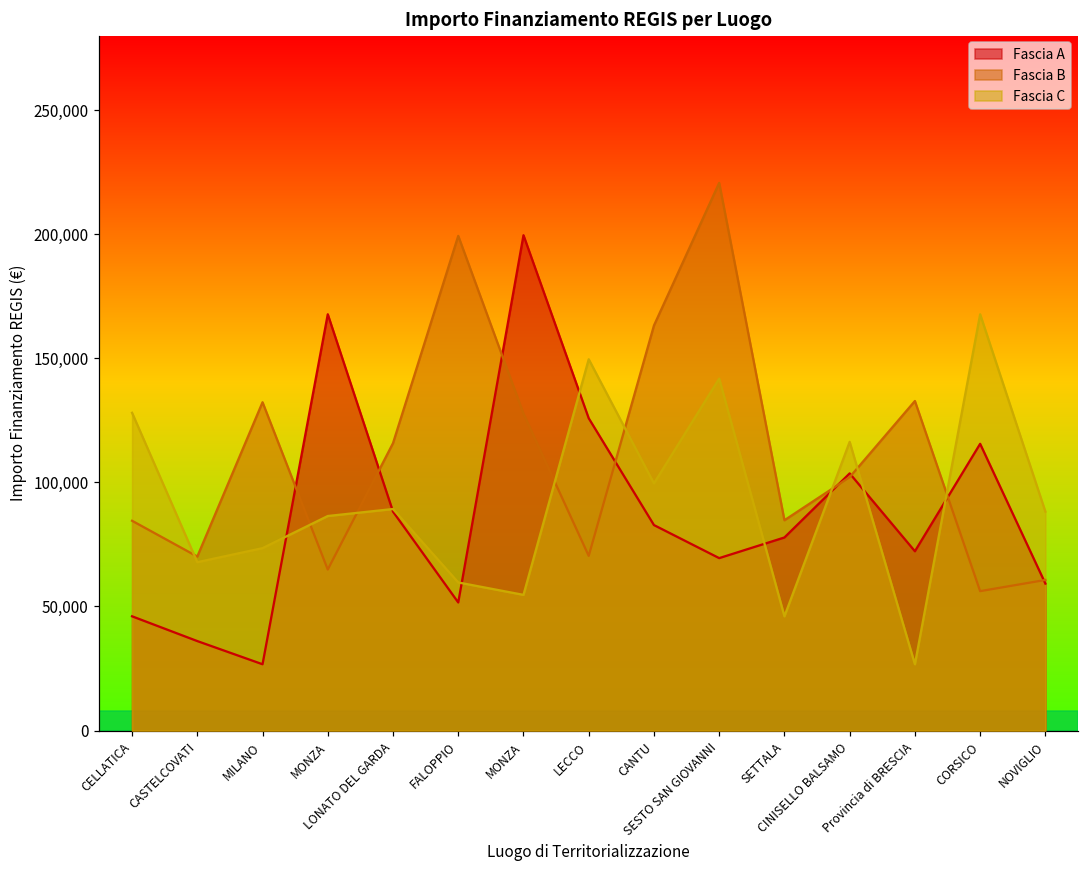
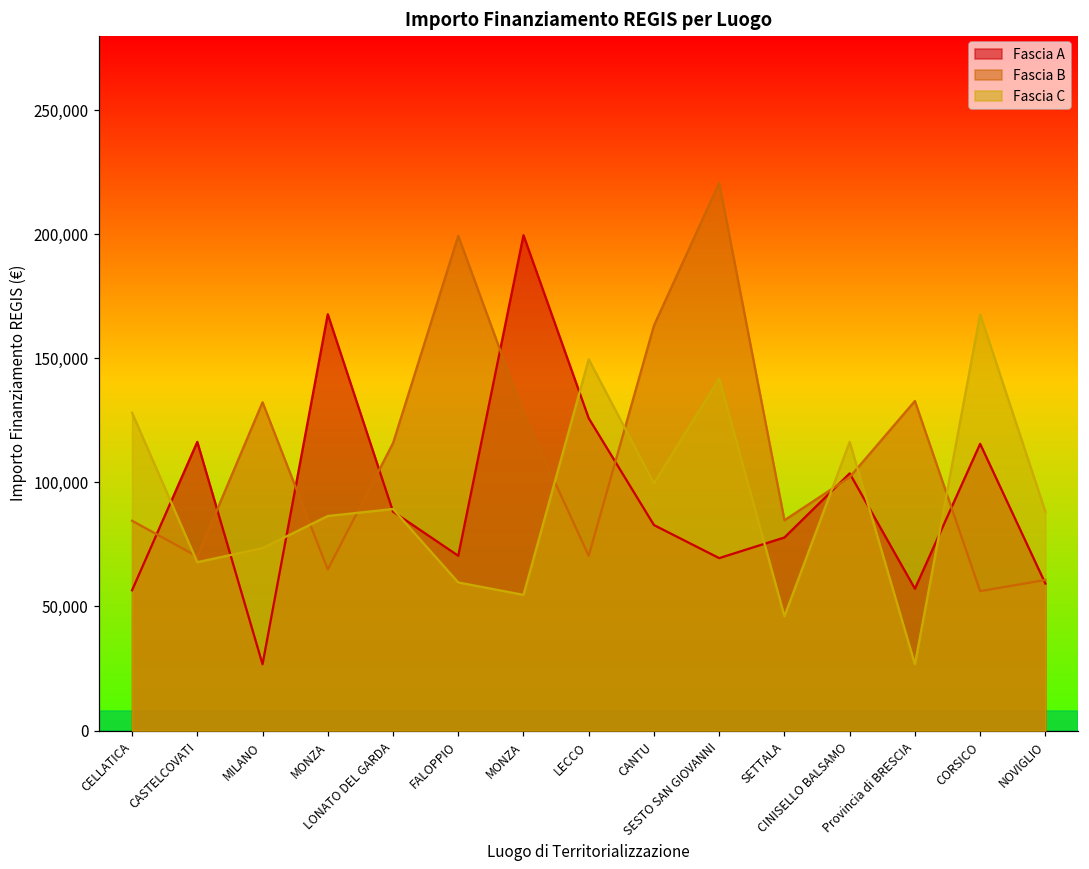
  {
    "Fascia A": {
-     "CELLATICA": "46,000",
-     "CASTELCOVATI": "36,000",
+     "CELLATICA": "57,000",
+     "CASTELCOVATI": "116,000",
      "MILANO": "27,000",
-     "FALOPPIO": "52,000",
+     "FALOPPIO": "70,000",
      "LECCO": "126,000",
      "CANTU": "83,000",
      "SESTO SAN GIOVANNI": "69,000",
      "SETTALA": "78,000",
      "CINISELLO BALSAMO": "104,000",
-     "Provincia di BRESCIA": "72,000",
+     "Provincia di BRESCIA": "57,000",
      "CORSICO": "116,000",
      "NOVIGLIO": "59,000"
    }
  }
